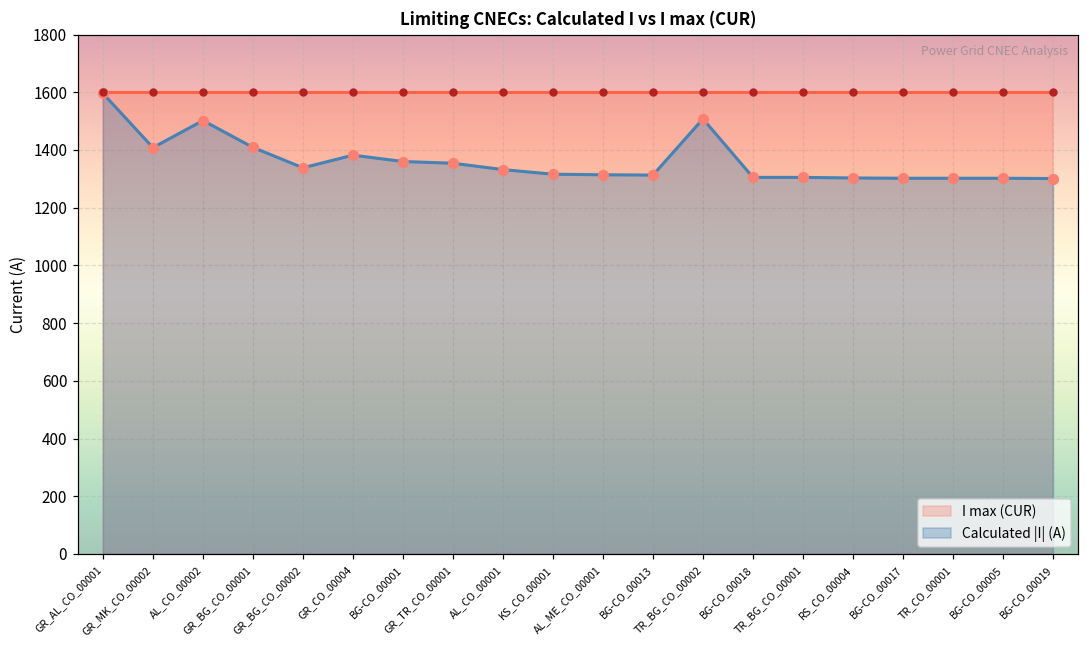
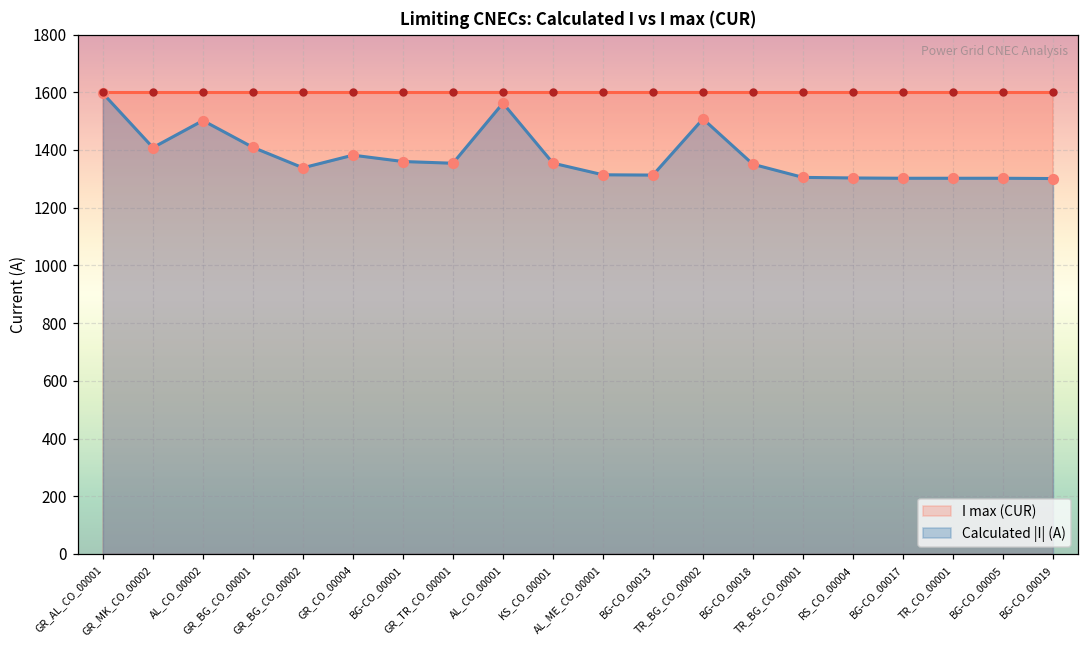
  {
    "I max (CUR)": {
      "GR_MK_CO_00002": 1600,
      "AL_CO_00002": 1600,
      "GR_BG_CO_00001": 1600,
      "GR_BG_CO_00002": 1600,
      "GR_CO_00004": 1600,
      "BG-CO_00001": 1600,
      "GR_TR_CO_00001": 1600,
      "AL_CO_00001": 1600,
      "KS_CO_00001": 1600,
      "AL_ME_CO_00001": 1600,
      "BG-CO_00013": 1600,
      "TR_BG_CO_00002": 1600,
      "BG-CO_00018": 1600,
      "TR_BG_CO_00001": 1600,
      "RS_CO_00004": 1600,
      "BG-CO_00017": 1600,
      "TR_CO_00001": 1600,
      "BG-CO_00005": 1600,
      "BG-CO_00019": 1600
    },
    "Calculated |I| (A)": {
      "GR_MK_CO_00002": 1410,
      "AL_CO_00002": 1500,
      "GR_BG_CO_00001": 1410,
      "GR_BG_CO_00002": 1340,
      "GR_CO_00004": 1380,
      "BG-CO_00001": 1360,
      "GR_TR_CO_00001": 1350,
-     "AL_CO_00001": 1330,
-     "KS_CO_00001": 1320,
+     "AL_CO_00001": 1560,
+     "KS_CO_00001": 1350,
      "AL_ME_CO_00001": 1310,
      "BG-CO_00013": 1310,
      "TR_BG_CO_00002": 1510,
-     "BG-CO_00018": 1310,
+     "BG-CO_00018": 1350,
      "TR_BG_CO_00001": 1310,
      "RS_CO_00004": 1300,
      "BG-CO_00017": 1300,
      "TR_CO_00001": 1300,
      "BG-CO_00005": 1300,
      "BG-CO_00019": 1300
    }
  }
